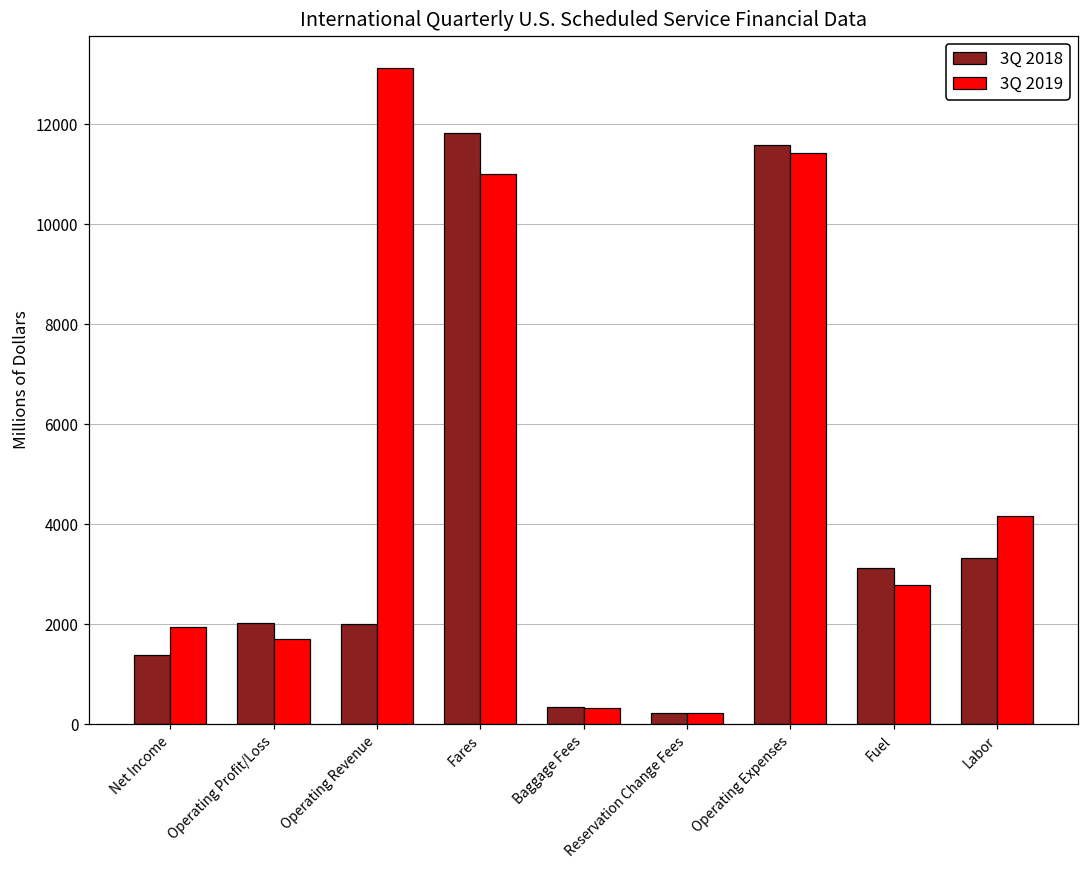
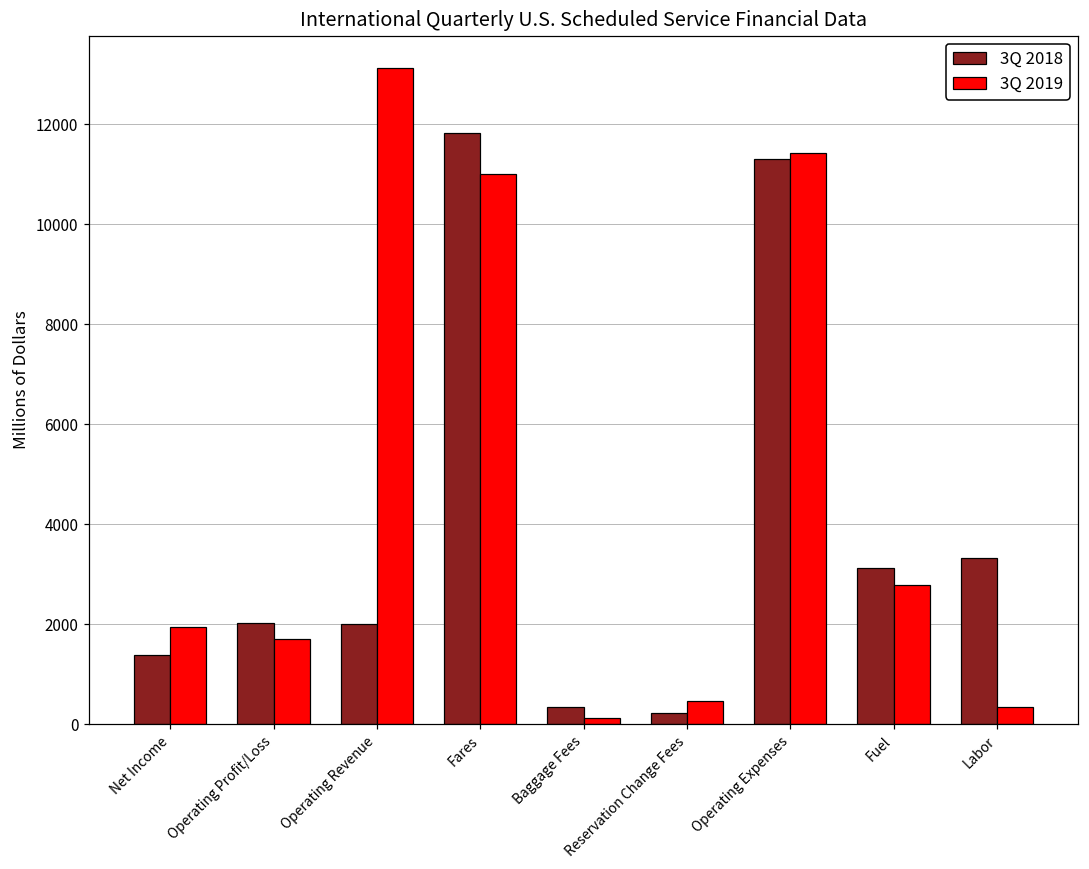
  {
    "3Q 2018": {
      "Net Income": 1400,
      "Operating Profit/Loss": 2000,
      "Operating Revenue": 2000,
      "Fares": 11800,
      "Baggage Fees": 300,
      "Reservation Change Fees": 200,
-     "Operating Expenses": 11600,
+     "Operating Expenses": 11300,
      "Fuel": 3100,
      "Labor": 3300
    },
    "3Q 2019": {
      "Net Income": 1900,
      "Operating Profit/Loss": 1700,
      "Operating Revenue": 13100,
      "Fares": 11000,
-     "Baggage Fees": 300,
-     "Reservation Change Fees": 200,
+     "Baggage Fees": 100,
+     "Reservation Change Fees": 500,
      "Operating Expenses": 11400,
      "Fuel": 2800,
-     "Labor": 4200
+     "Labor": 300
    }
  }
